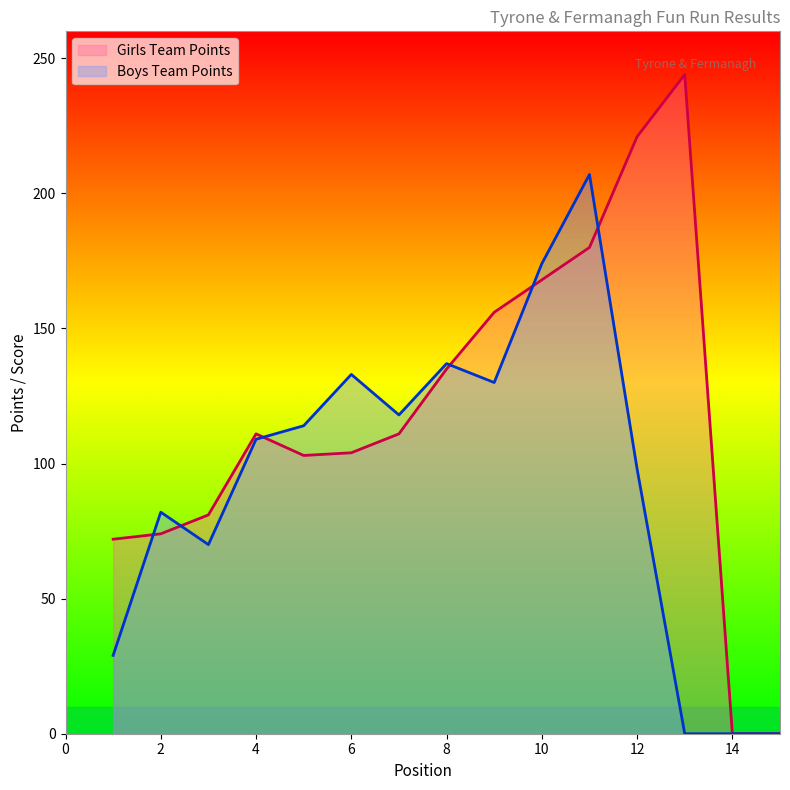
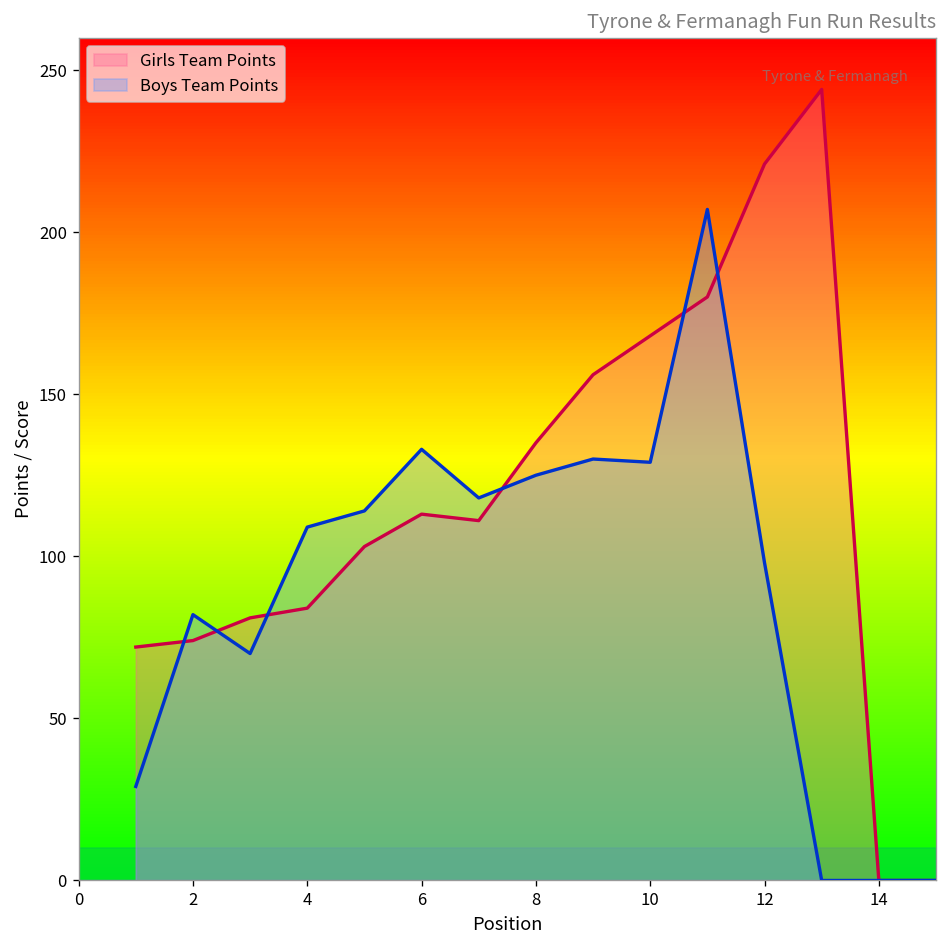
  {
    "Girls Team Points": {
      "2": 74,
-     "4": 111,
-     "6": 104,
+     "4": 84,
+     "6": 113,
      "8": 135,
      "10": 168,
      "12": 221
    },
    "Boys Team Points": {
      "2": 82,
      "4": 109,
      "6": 133,
-     "8": 137,
-     "10": 174,
+     "8": 125,
+     "10": 129,
      "12": 98
    }
  }
